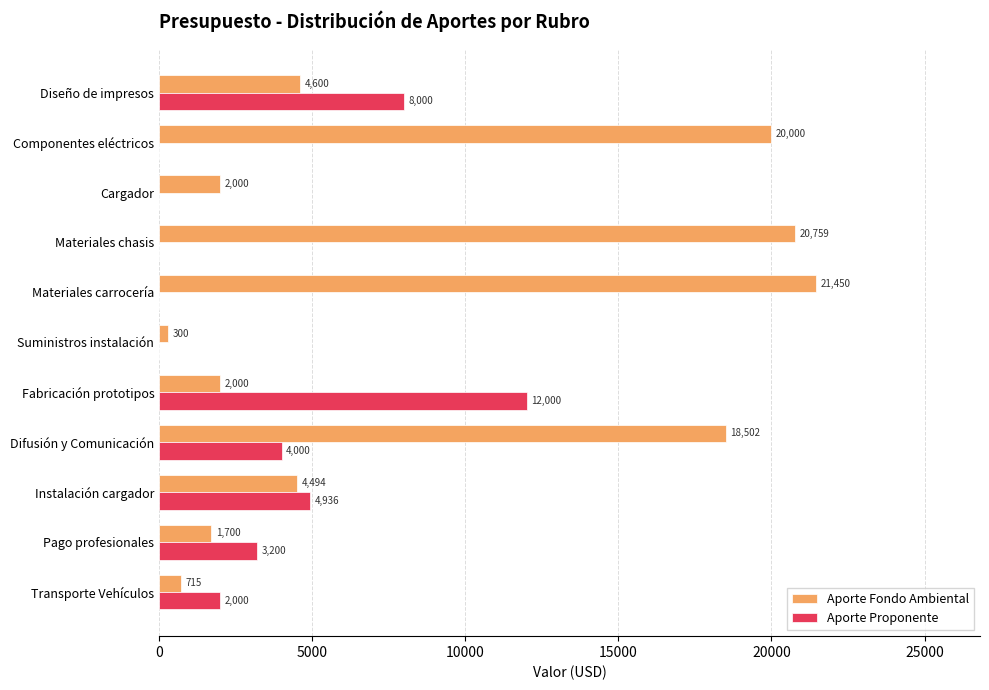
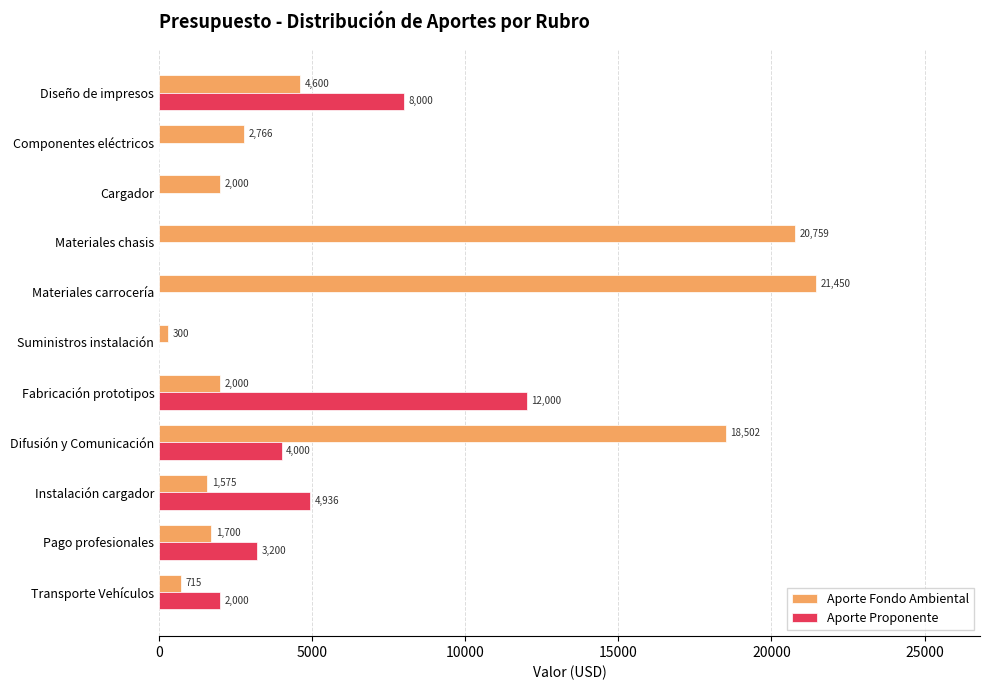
  {
    "Aporte Fondo Ambiental": {
      "Diseño de impresos": "4,600",
-     "Componentes eléctricos": "20,000",
+     "Componentes eléctricos": "2,766",
      "Cargador": "2,000",
      "Materiales chasis": "20,759",
      "Materiales carrocería": "21,450",
      "Suministros instalación": "300",
      "Fabricación prototipos": "2,000",
      "Difusión y Comunicación": "18,502",
-     "Instalación cargador": "4,494",
+     "Instalación cargador": "1,575",
      "Pago profesionales": "1,700",
      "Transporte Vehículos": "715"
    },
    "Aporte Proponente": {
      "Diseño de impresos": "8,000",
      "Fabricación prototipos": "12,000",
      "Difusión y Comunicación": "4,000",
      "Instalación cargador": "4,936",
      "Pago profesionales": "3,200",
      "Transporte Vehículos": "2,000"
    }
  }
